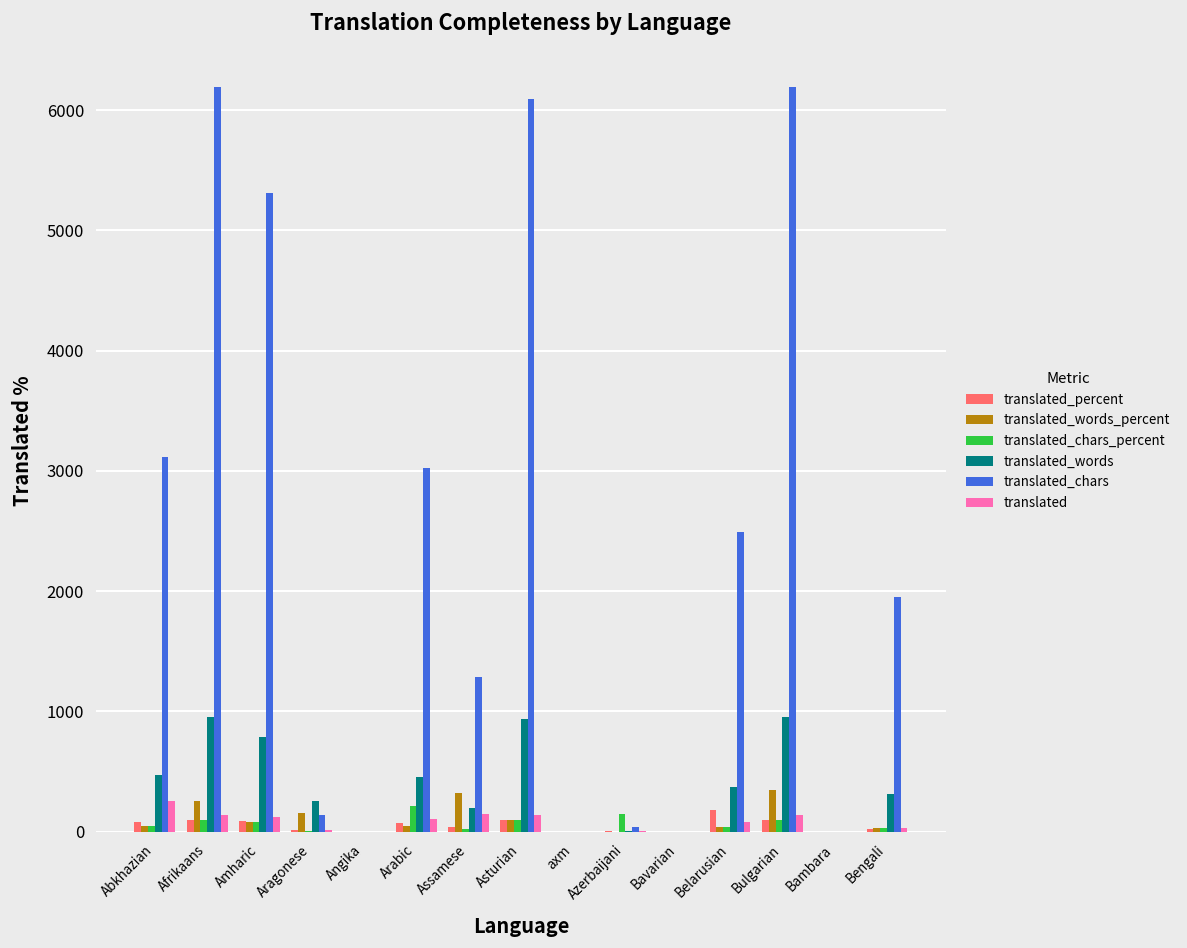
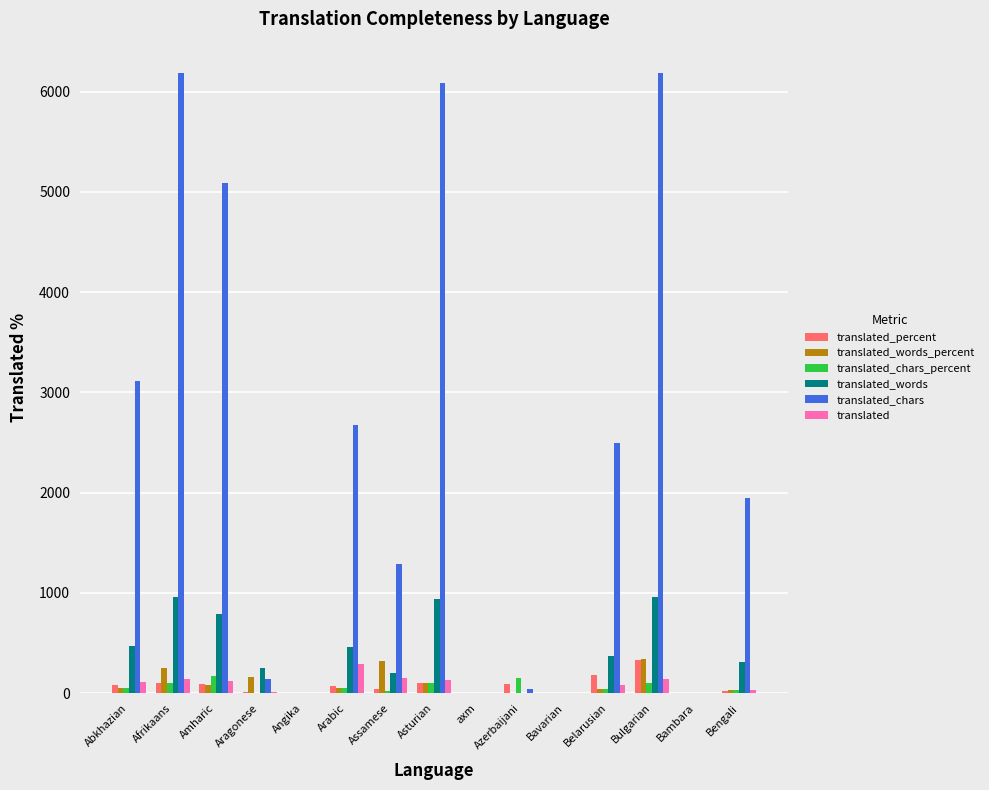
  {
    "translated_percent": {
      "Abkhazian": 80,
      "Afrikaans": 100,
      "Amharic": 90,
      "Angika": 0,
      "Arabic": 70,
      "Assamese": 40,
      "Asturian": 100,
      "axm": 0,
-     "Azerbaijani": 0,
+     "Azerbaijani": 90,
      "Bavarian": 0,
      "Belarusian": 180,
-     "Bulgarian": 100,
+     "Bulgarian": 330,
      "Bambara": 0
    },
    "translated_words_percent": {
      "Abkhazian": 50,
      "Afrikaans": 250,
      "Amharic": 80,
      "Aragonese": 160,
      "Angika": 0,
      "Arabic": 50,
      "Assamese": 320,
      "Asturian": 100,
      "axm": 0,
      "Bavarian": 0,
      "Belarusian": 40,
      "Bulgarian": 340,
      "Bambara": 0,
      "Bengali": 30
    },
    "translated_chars_percent": {
      "Abkhazian": 50,
      "Afrikaans": 100,
-     "Amharic": 80,
+     "Amharic": 170,
      "Angika": 0,
-     "Arabic": 210,
+     "Arabic": 50,
      "Asturian": 100,
      "axm": 0,
      "Azerbaijani": 150,
      "Bavarian": 0,
      "Belarusian": 40,
      "Bulgarian": 100,
      "Bambara": 0,
      "Bengali": 30
    },
    "translated_words": {
      "Abkhazian": 470,
      "Afrikaans": 960,
      "Amharic": 790,
      "Aragonese": 260,
      "Angika": 0,
      "Arabic": 460,
      "Assamese": 200,
      "Asturian": 940,
      "axm": 0,
      "Bavarian": 0,
      "Belarusian": 370,
      "Bulgarian": 960,
      "Bambara": 0,
      "Bengali": 310
    },
    "translated_chars": {
      "Abkhazian": 3120,
      "Afrikaans": 6190,
-     "Amharic": 5310,
+     "Amharic": 5090,
      "Aragonese": 140,
      "Angika": 0,
-     "Arabic": 3020,
+     "Arabic": 2680,
      "Assamese": 1290,
      "Asturian": 6090,
      "axm": 0,
      "Azerbaijani": 40,
      "Bavarian": 0,
      "Belarusian": 2490,
      "Bulgarian": 6190,
      "Bambara": 0,
      "Bengali": 1950
    },
    "translated": {
-     "Abkhazian": 260,
+     "Abkhazian": 110,
      "Afrikaans": 140,
      "Amharic": 120,
      "Angika": 0,
-     "Arabic": 100,
+     "Arabic": 290,
      "Assamese": 150,
      "Asturian": 140,
      "axm": 0,
      "Bavarian": 0,
      "Belarusian": 80,
      "Bulgarian": 140,
      "Bambara": 0,
      "Bengali": 30
    }
  }
